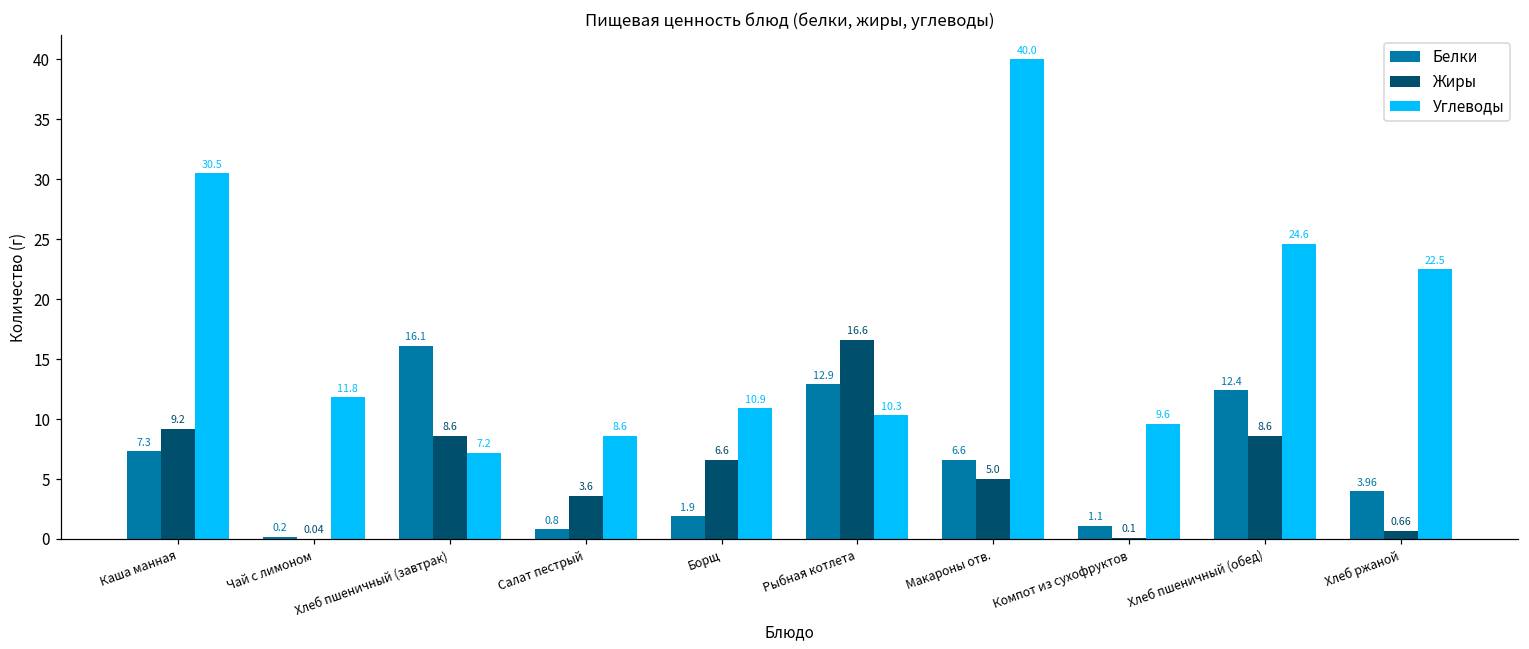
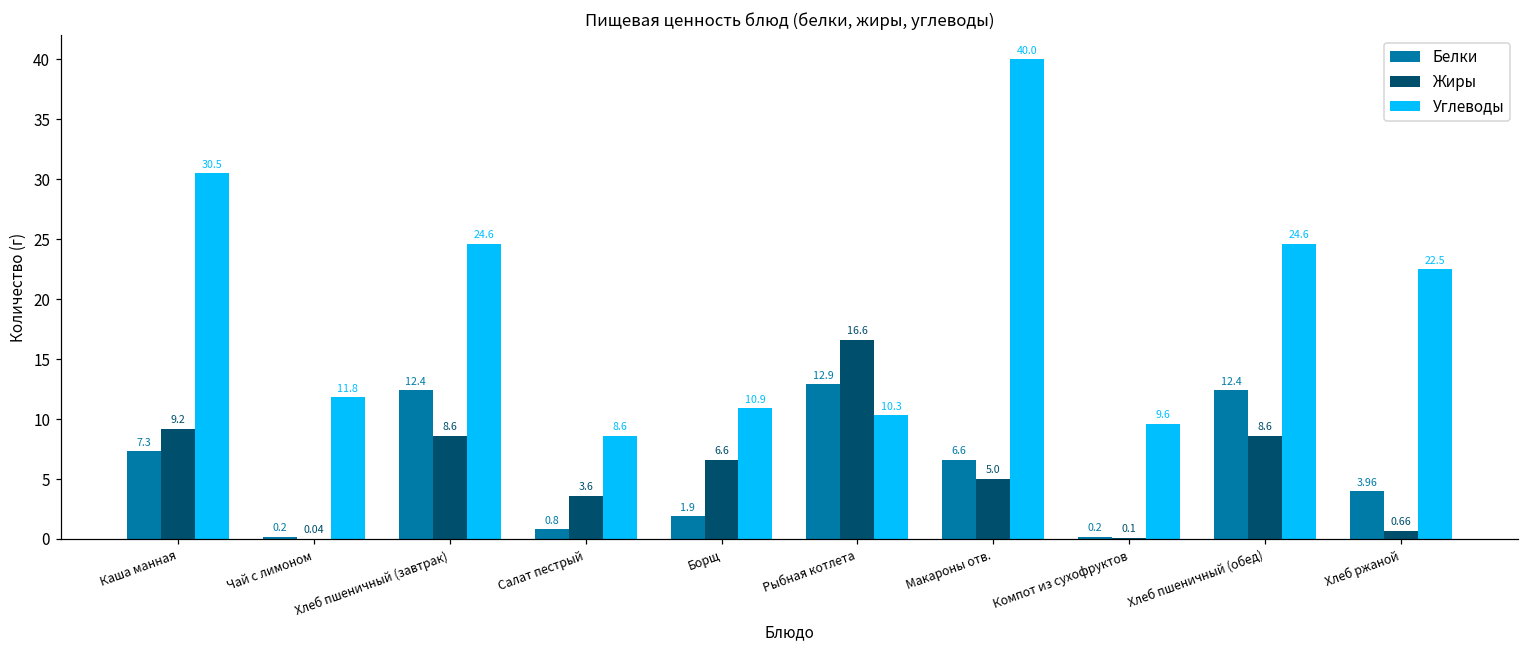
  {
    "Белки": {
      "Каша манная": 7.3,
      "Чай с лимоном": 0.2,
-     "Хлеб пшеничный (завтрак)": 16.1,
+     "Хлеб пшеничный (завтрак)": 12.4,
      "Салат пестрый": 0.8,
      "Борщ": 1.9,
      "Рыбная котлета": 12.9,
      "Макароны отв.": 6.6,
-     "Компот из сухофруктов": 1.1,
+     "Компот из сухофруктов": 0.2,
      "Хлеб пшеничный (обед)": 12.4,
      "Хлеб ржаной": 3.96
    },
    "Жиры": {
      "Каша манная": 9.2,
      "Чай с лимоном": 0.04,
      "Хлеб пшеничный (завтрак)": 8.6,
      "Салат пестрый": 3.6,
      "Борщ": 6.6,
      "Рыбная котлета": 16.6,
      "Макароны отв.": 5.0,
      "Компот из сухофруктов": 0.1,
      "Хлеб пшеничный (обед)": 8.6,
      "Хлеб ржаной": 0.66
    },
    "Углеводы": {
      "Каша манная": 30.5,
      "Чай с лимоном": 11.8,
-     "Хлеб пшеничный (завтрак)": 7.2,
+     "Хлеб пшеничный (завтрак)": 24.6,
      "Салат пестрый": 8.6,
      "Борщ": 10.9,
      "Рыбная котлета": 10.3,
      "Макароны отв.": 40.0,
      "Компот из сухофруктов": 9.6,
      "Хлеб пшеничный (обед)": 24.6,
      "Хлеб ржаной": 22.5
    }
  }
